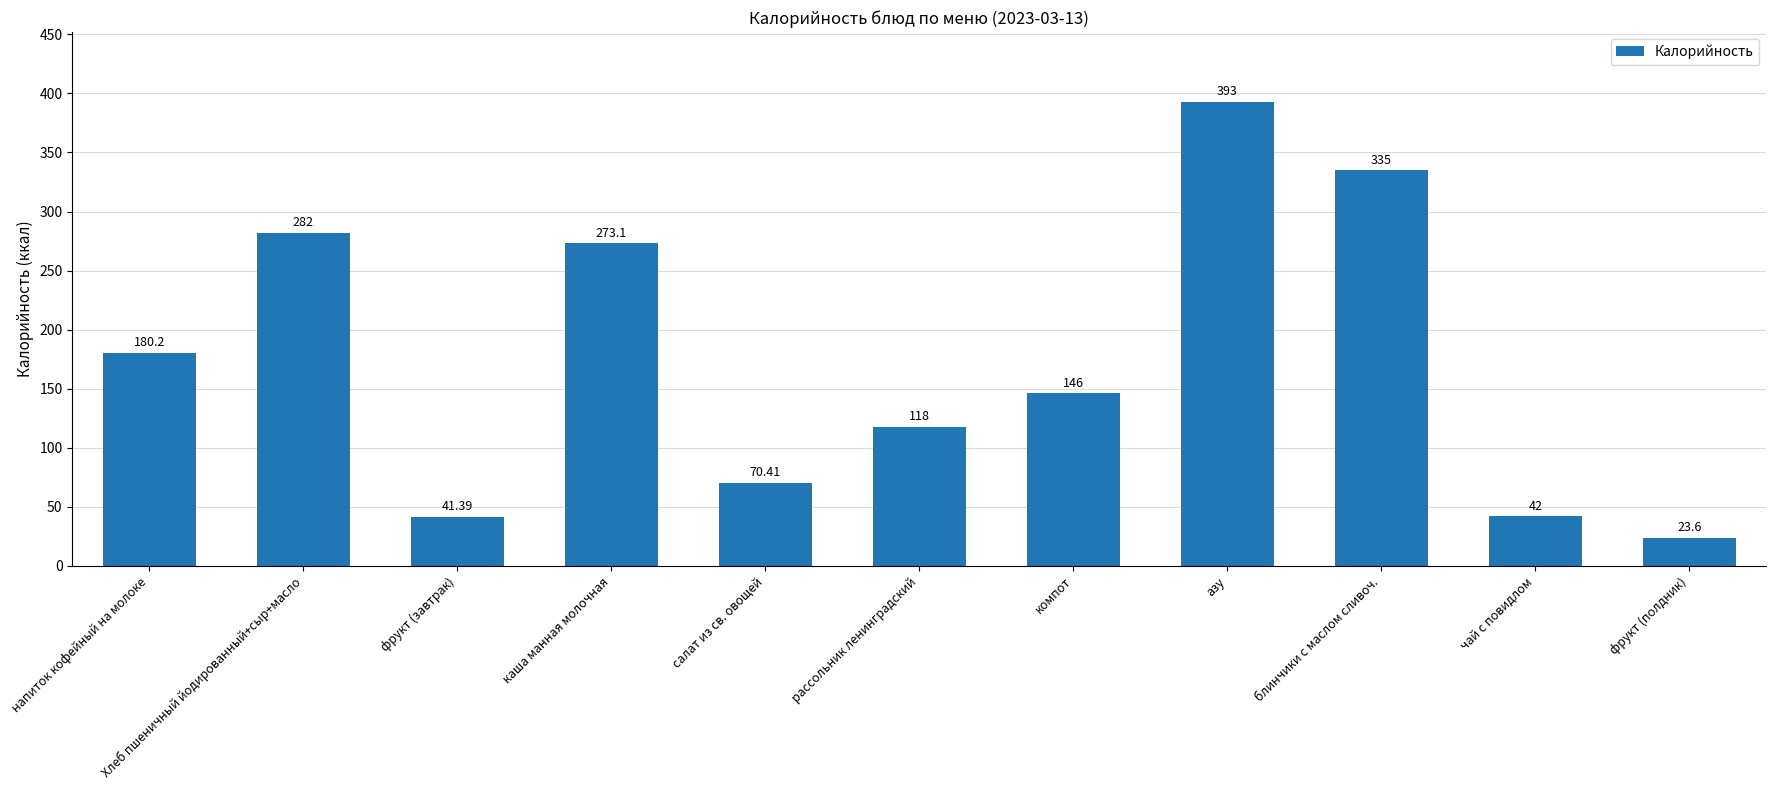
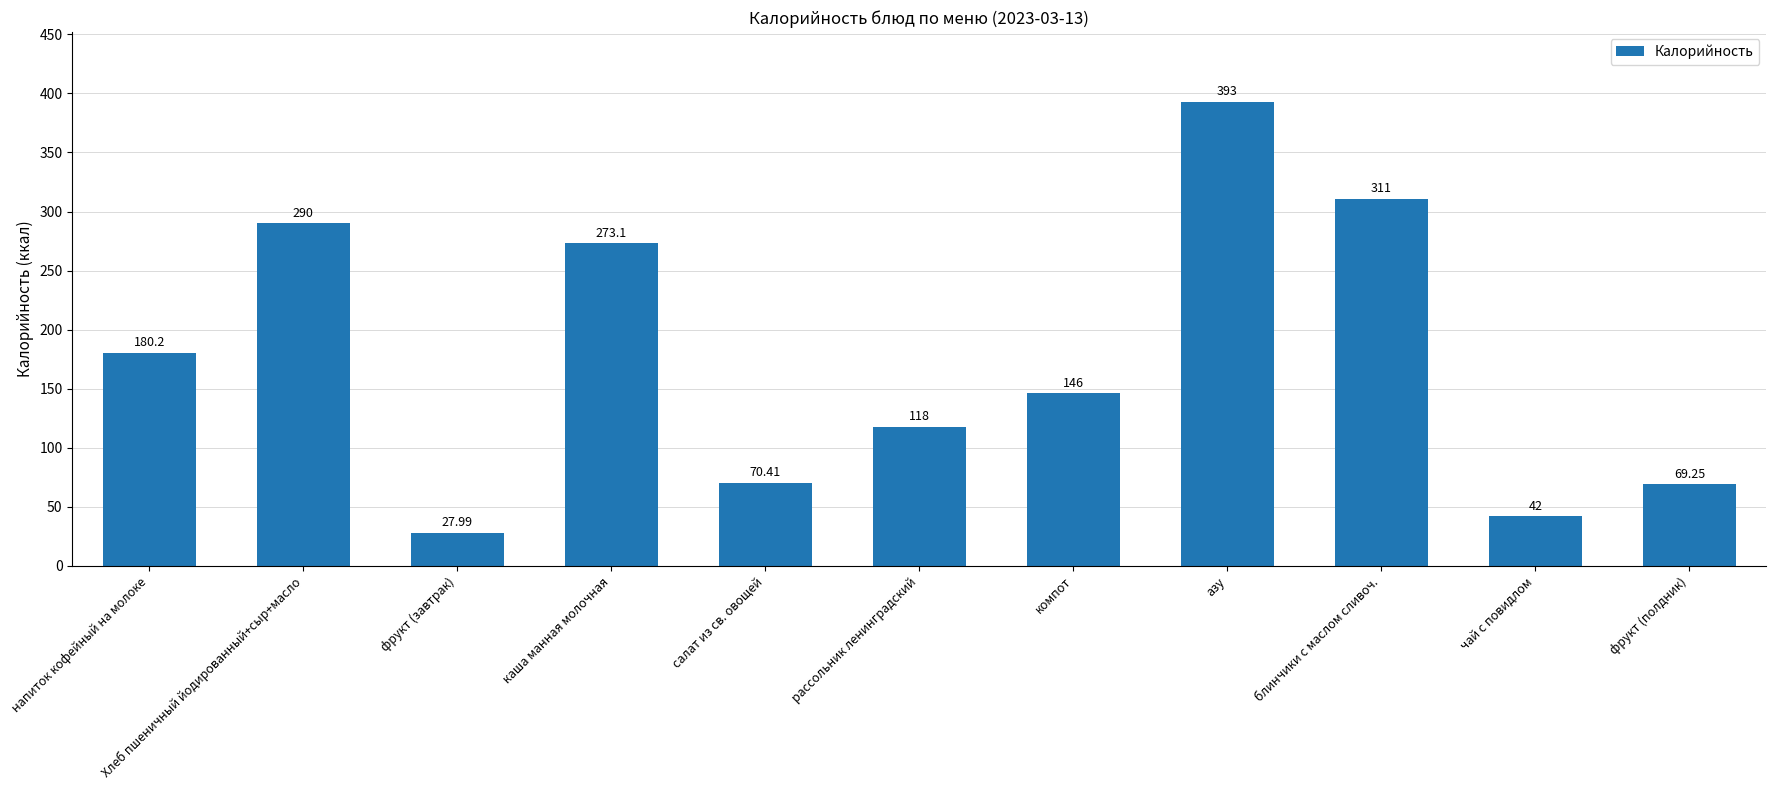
  {
    "напиток кофейный на молоке": 180.2,
-   "Хлеб пшеничный йодированный+сыр+масло": 282,
-   "фрукт (завтрак)": 41.39,
+   "Хлеб пшеничный йодированный+сыр+масло": 290,
+   "фрукт (завтрак)": 27.99,
    "каша манная молочная": 273.1,
    "салат из св. овощей": 70.41,
    "рассольник ленинградский": 118,
    "компот": 146,
    "азу": 393,
-   "блинчики с маслом сливоч.": 335,
+   "блинчики с маслом сливоч.": 311,
    "чай с повидлом": 42,
-   "фрукт (полдник)": 23.6
+   "фрукт (полдник)": 69.25
  }
